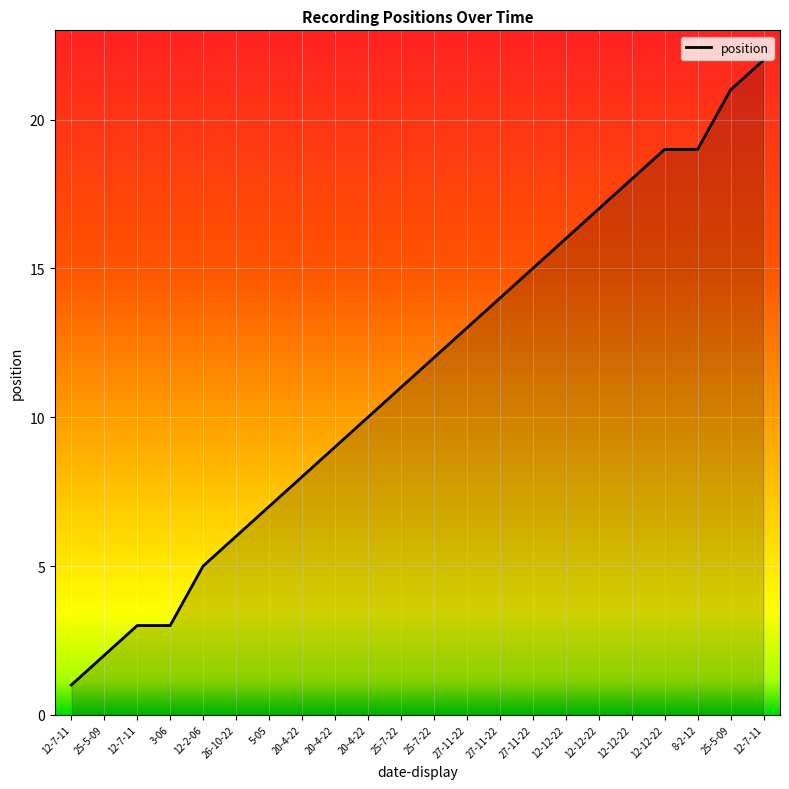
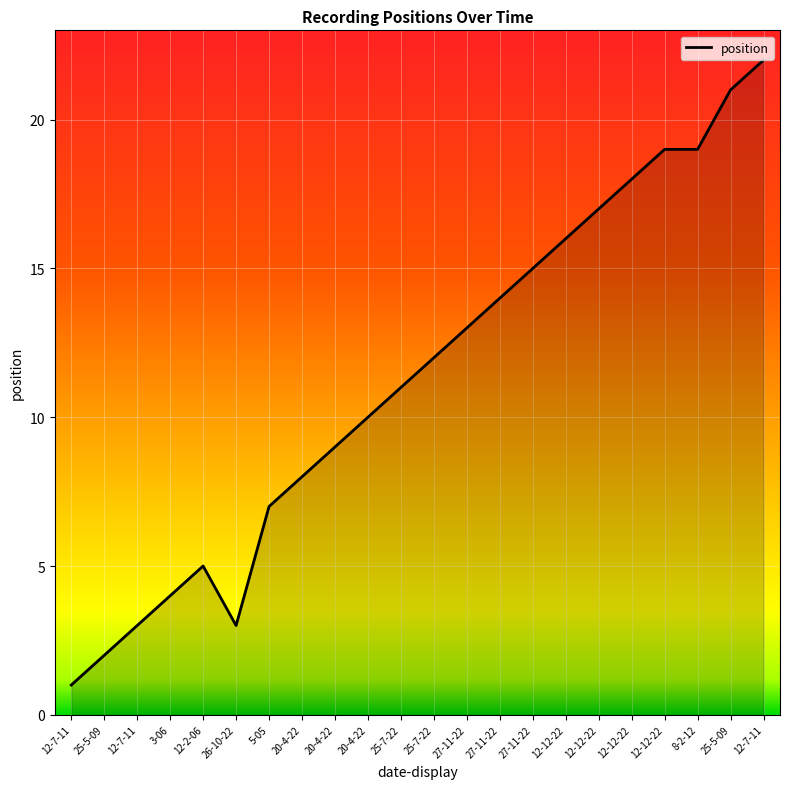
  {
-   "3-06": 3,
+   "3-06": 4,
    "12-2-06": 5,
-   "26-10-22": 6,
+   "26-10-22": 3,
    "5-05": 7,
    "8-2-12": 19
  }
